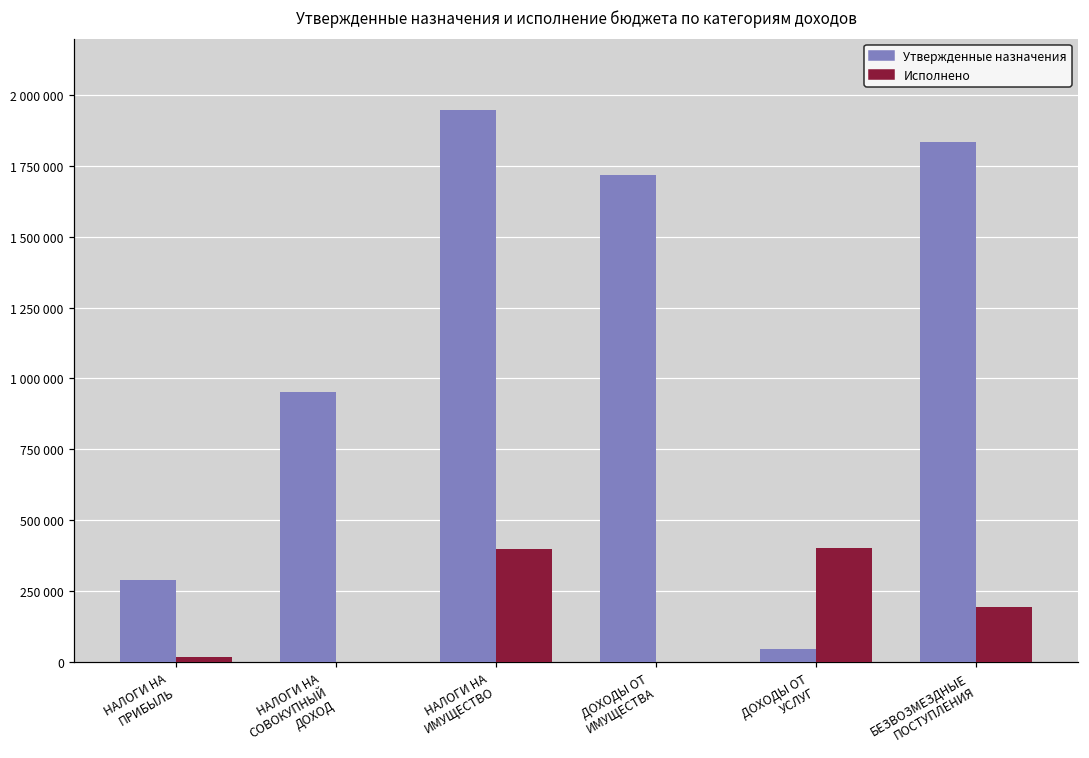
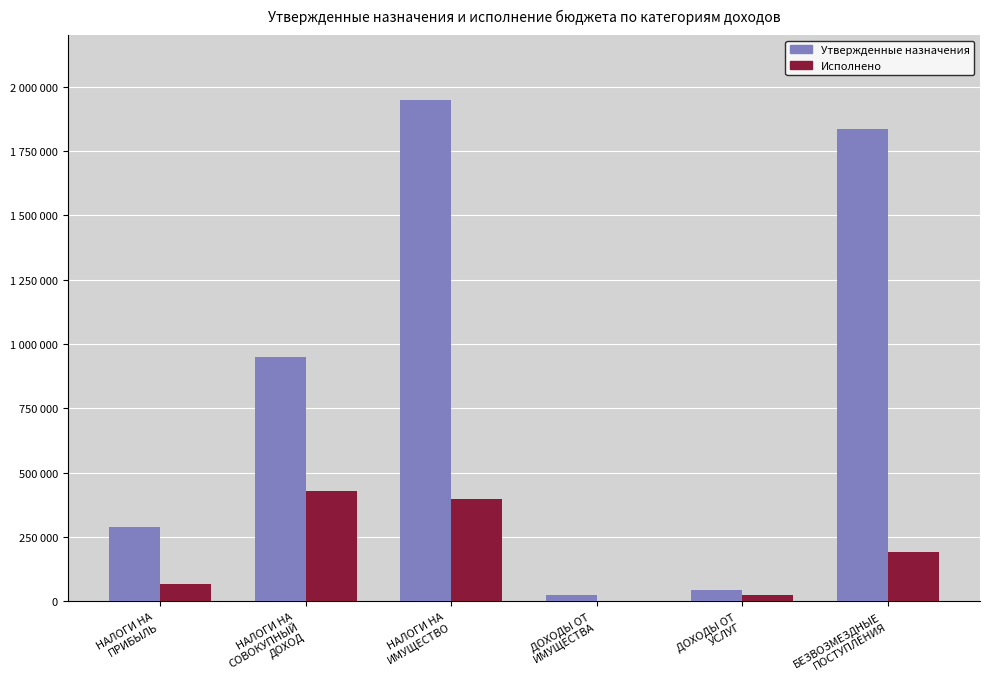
  {
    "Утвержденные назначения": {
      "НАЛОГИ НА ПРИБЫЛЬ": 290000,
      "НАЛОГИ НА СОВОКУПНЫЙ ДОХОД": 950000,
      "НАЛОГИ НА ИМУЩЕСТВО": 1950000,
-     "ДОХОДЫ ОТ ИМУЩЕСТВА": 1720000,
+     "ДОХОДЫ ОТ ИМУЩЕСТВА": 30000,
      "ДОХОДЫ ОТ УСЛУГ": 40000,
      "БЕЗВОЗМЕЗДНЫЕ ПОСТУПЛЕНИЯ": 1830000
    },
    "Исполнено": {
-     "НАЛОГИ НА ПРИБЫЛЬ": 20000,
-     "НАЛОГИ НА СОВОКУПНЫЙ ДОХОД": 0,
+     "НАЛОГИ НА ПРИБЫЛЬ": 70000,
+     "НАЛОГИ НА СОВОКУПНЫЙ ДОХОД": 430000,
      "НАЛОГИ НА ИМУЩЕСТВО": 400000,
      "ДОХОДЫ ОТ ИМУЩЕСТВА": 0,
-     "ДОХОДЫ ОТ УСЛУГ": 400000,
+     "ДОХОДЫ ОТ УСЛУГ": 20000,
      "БЕЗВОЗМЕЗДНЫЕ ПОСТУПЛЕНИЯ": 190000
    }
  }
